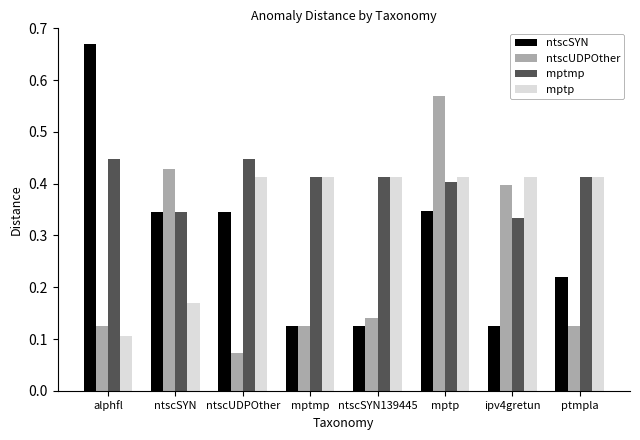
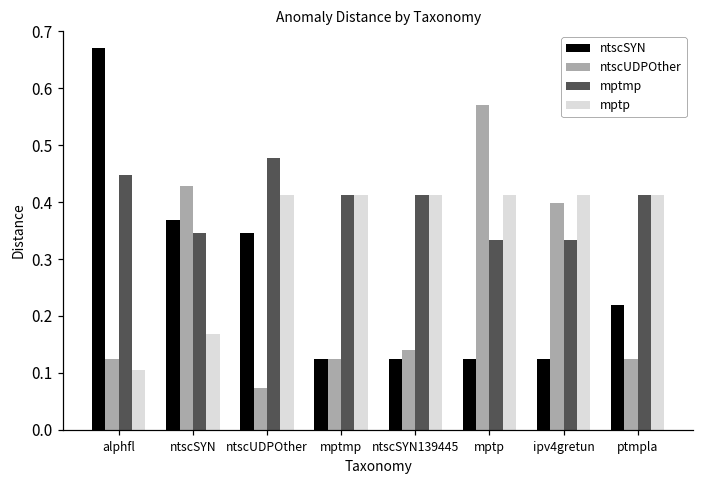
  {
    "ntscSYN": {
      "alphfl": 0.67,
-     "ntscSYN": 0.35,
+     "ntscSYN": 0.37,
      "ntscUDPOther": 0.35,
      "mptmp": 0.13,
      "ntscSYN139445": 0.13,
-     "mptp": 0.35,
+     "mptp": 0.13,
      "ipv4gretun": 0.13,
      "ptmpla": 0.22
    },
    "ntscUDPOther": {
      "alphfl": 0.13,
      "ntscSYN": 0.43,
      "ntscUDPOther": 0.07,
      "mptmp": 0.13,
      "ntscSYN139445": 0.14,
      "mptp": 0.57,
      "ipv4gretun": 0.40,
      "ptmpla": 0.13
    },
    "mptmp": {
      "alphfl": 0.45,
      "ntscSYN": 0.35,
-     "ntscUDPOther": 0.45,
+     "ntscUDPOther": 0.48,
      "mptmp": 0.41,
      "ntscSYN139445": 0.41,
-     "mptp": 0.40,
+     "mptp": 0.33,
      "ipv4gretun": 0.33,
      "ptmpla": 0.41
    },
    "mptp": {
      "alphfl": 0.11,
      "ntscSYN": 0.17,
      "ntscUDPOther": 0.41,
      "mptmp": 0.41,
      "ntscSYN139445": 0.41,
      "mptp": 0.41,
      "ipv4gretun": 0.41,
      "ptmpla": 0.41
    }
  }
